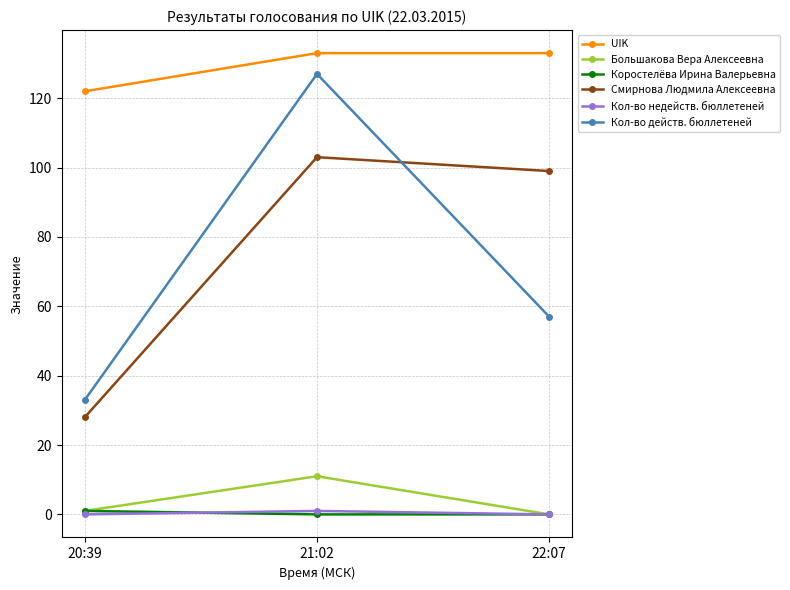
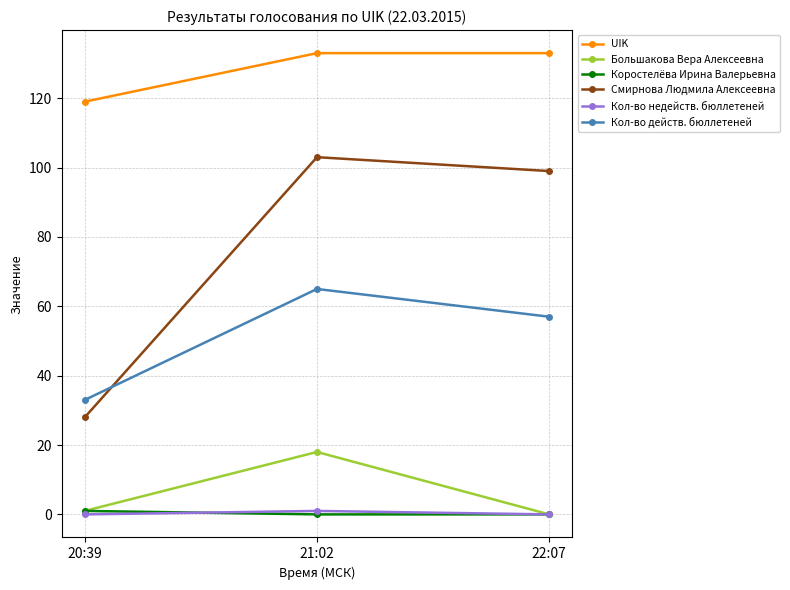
  {
    "UIK": {
-     "20:39": 122,
+     "20:39": 119,
      "21:02": 133,
      "22:07": 133
    },
    "Большакова Вера Алексеевна": {
-     "21:02": 11
+     "21:02": 18
    },
    "Коростелёва Ирина Валерьевна": {
      "21:02": 0
    },
    "Смирнова Людмила Алексеевна": {
      "20:39": 28,
      "21:02": 103,
      "22:07": 99
    },
    "Кол-во недейств. бюллетеней": {
      "20:39": 0,
      "21:02": 1
    },
    "Кол-во действ. бюллетеней": {
      "20:39": 33,
-     "21:02": 127,
+     "21:02": 65,
      "22:07": 57
    }
  }
